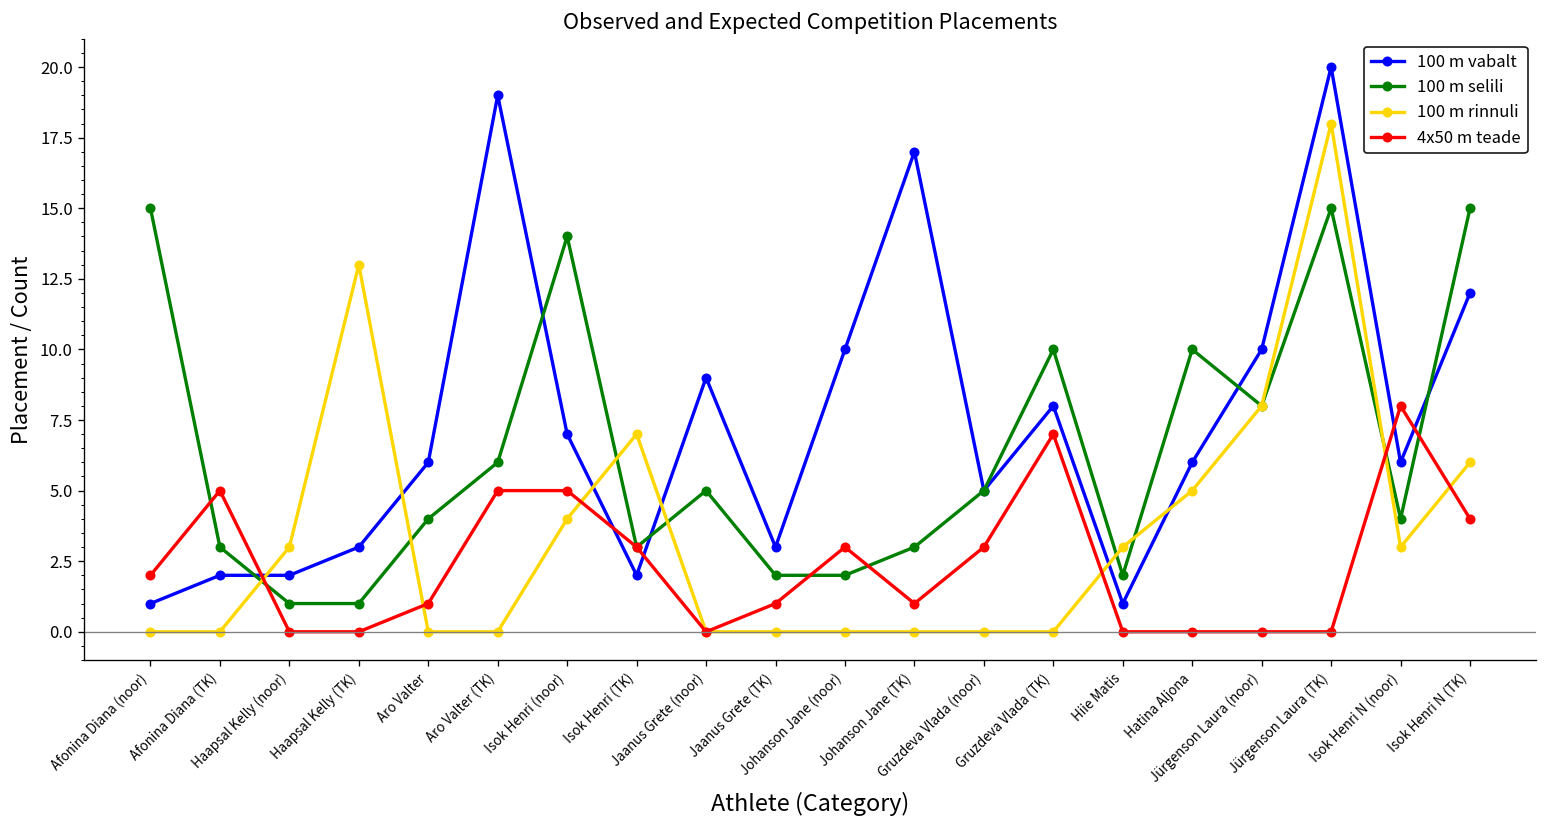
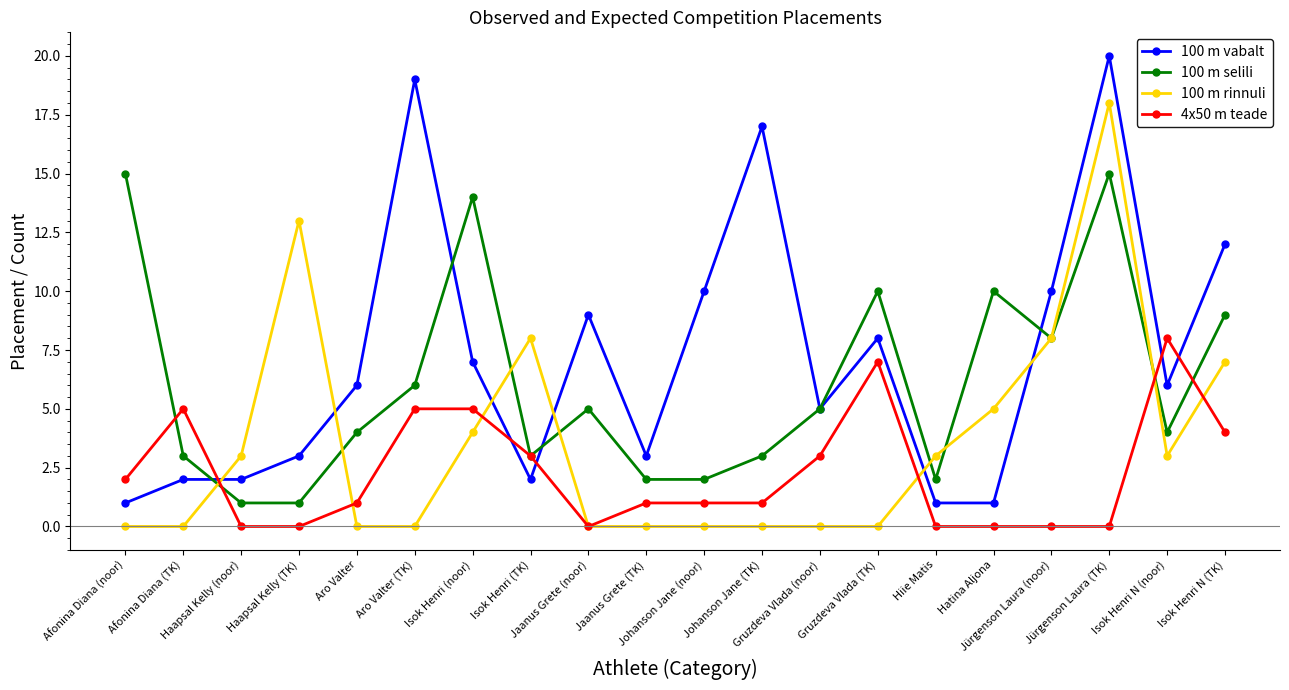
  {
    "100 m vabalt": {
      "Afonina Diana (noor)": 1,
      "Afonina Diana (TK)": 2,
      "Haapsal Kelly (noor)": 2,
      "Haapsal Kelly (TK)": 3,
      "Aro Valter": 6,
      "Aro Valter (TK)": 19,
      "Isok Henri (noor)": 7,
      "Isok Henri (TK)": 2,
      "Jaanus Grete (noor)": 9,
      "Jaanus Grete (TK)": 3,
      "Johanson Jane (noor)": 10,
      "Johanson Jane (TK)": 17,
      "Gruzdeva Vlada (TK)": 8,
      "Hiie Matis": 1,
-     "Hatina Aljona": 6,
+     "Hatina Aljona": 1,
      "Jürgenson Laura (noor)": 10,
      "Jürgenson Laura (TK)": 20,
      "Isok Henri N (noor)": 6,
      "Isok Henri N (TK)": 12
    },
    "100 m selili": {
      "Afonina Diana (noor)": 15,
      "Afonina Diana (TK)": 3,
      "Haapsal Kelly (noor)": 1,
      "Haapsal Kelly (TK)": 1,
      "Aro Valter": 4,
      "Aro Valter (TK)": 6,
      "Isok Henri (noor)": 14,
      "Jaanus Grete (noor)": 5,
      "Jaanus Grete (TK)": 2,
      "Johanson Jane (noor)": 2,
      "Johanson Jane (TK)": 3,
      "Gruzdeva Vlada (TK)": 10,
      "Hiie Matis": 2,
      "Hatina Aljona": 10,
      "Jürgenson Laura (TK)": 15,
      "Isok Henri N (noor)": 4,
-     "Isok Henri N (TK)": 15
+     "Isok Henri N (TK)": 9
    },
    "100 m rinnuli": {
      "Afonina Diana (noor)": 0,
      "Afonina Diana (TK)": 0,
      "Haapsal Kelly (noor)": 3,
      "Haapsal Kelly (TK)": 13,
      "Aro Valter": 0,
      "Aro Valter (TK)": 0,
      "Isok Henri (noor)": 4,
-     "Isok Henri (TK)": 7,
+     "Isok Henri (TK)": 8,
      "Jaanus Grete (TK)": 0,
      "Johanson Jane (noor)": 0,
      "Johanson Jane (TK)": 0,
      "Gruzdeva Vlada (noor)": 0,
      "Gruzdeva Vlada (TK)": 0,
      "Hiie Matis": 3,
      "Hatina Aljona": 5,
      "Jürgenson Laura (TK)": 18,
      "Isok Henri N (noor)": 3,
-     "Isok Henri N (TK)": 6
+     "Isok Henri N (TK)": 7
    },
    "4x50 m teade": {
      "Afonina Diana (noor)": 2,
      "Afonina Diana (TK)": 5,
      "Haapsal Kelly (noor)": 0,
      "Haapsal Kelly (TK)": 0,
      "Aro Valter": 1,
      "Aro Valter (TK)": 5,
      "Isok Henri (noor)": 5,
      "Jaanus Grete (TK)": 1,
-     "Johanson Jane (noor)": 3,
+     "Johanson Jane (noor)": 1,
      "Johanson Jane (TK)": 1,
      "Gruzdeva Vlada (noor)": 3,
      "Gruzdeva Vlada (TK)": 7,
      "Hiie Matis": 0,
      "Hatina Aljona": 0,
      "Jürgenson Laura (noor)": 0,
      "Jürgenson Laura (TK)": 0,
      "Isok Henri N (noor)": 8,
      "Isok Henri N (TK)": 4
    }
  }
